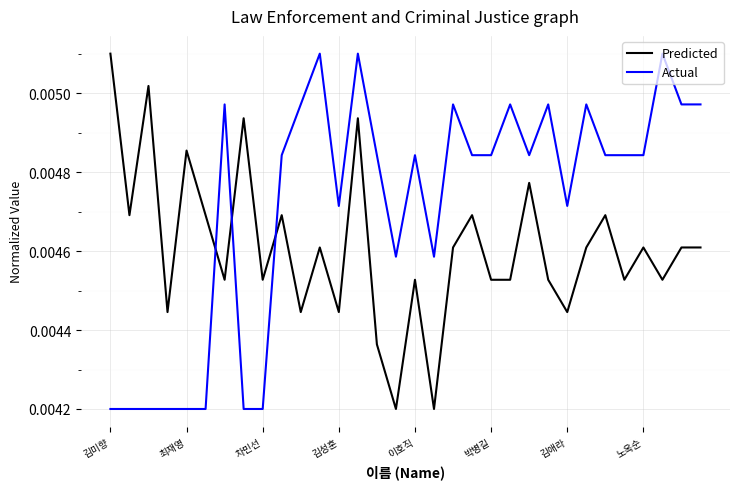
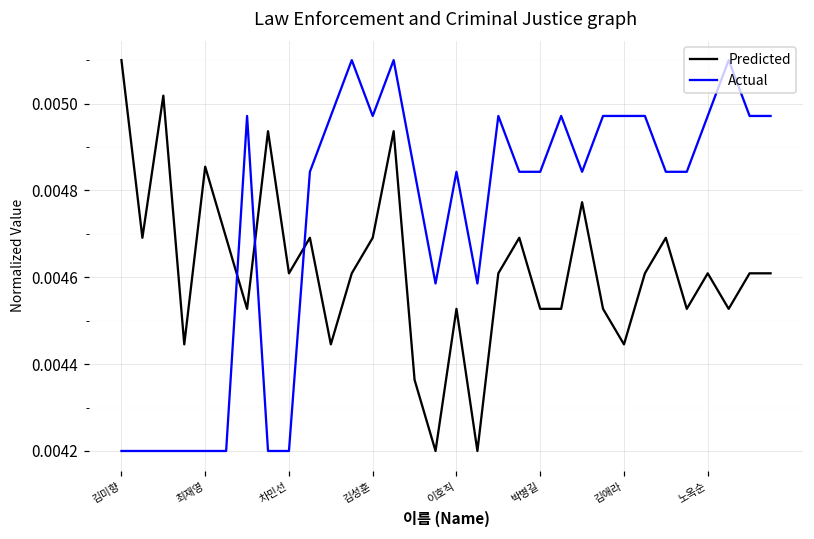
  {
    "Predicted": {
      "김미향": 0.00510,
      "최재영": 0.00485,
-     "차민선": 0.00453,
-     "김성훈": 0.00445,
+     "차민선": 0.00461,
+     "김성훈": 0.00469,
      "이호직": 0.00453,
      "박병길": 0.00453,
      "김애라": 0.00445,
      "노옥순": 0.00461
    },
    "Actual": {
      "김미향": 0.00420,
      "최재영": 0.00420,
      "차민선": 0.00420,
-     "김성훈": 0.00471,
+     "김성훈": 0.00497,
      "이호직": 0.00484,
      "박병길": 0.00484,
-     "김애라": 0.00471,
-     "노옥순": 0.00484
+     "김애라": 0.00497,
+     "노옥순": 0.00497
    }
  }
